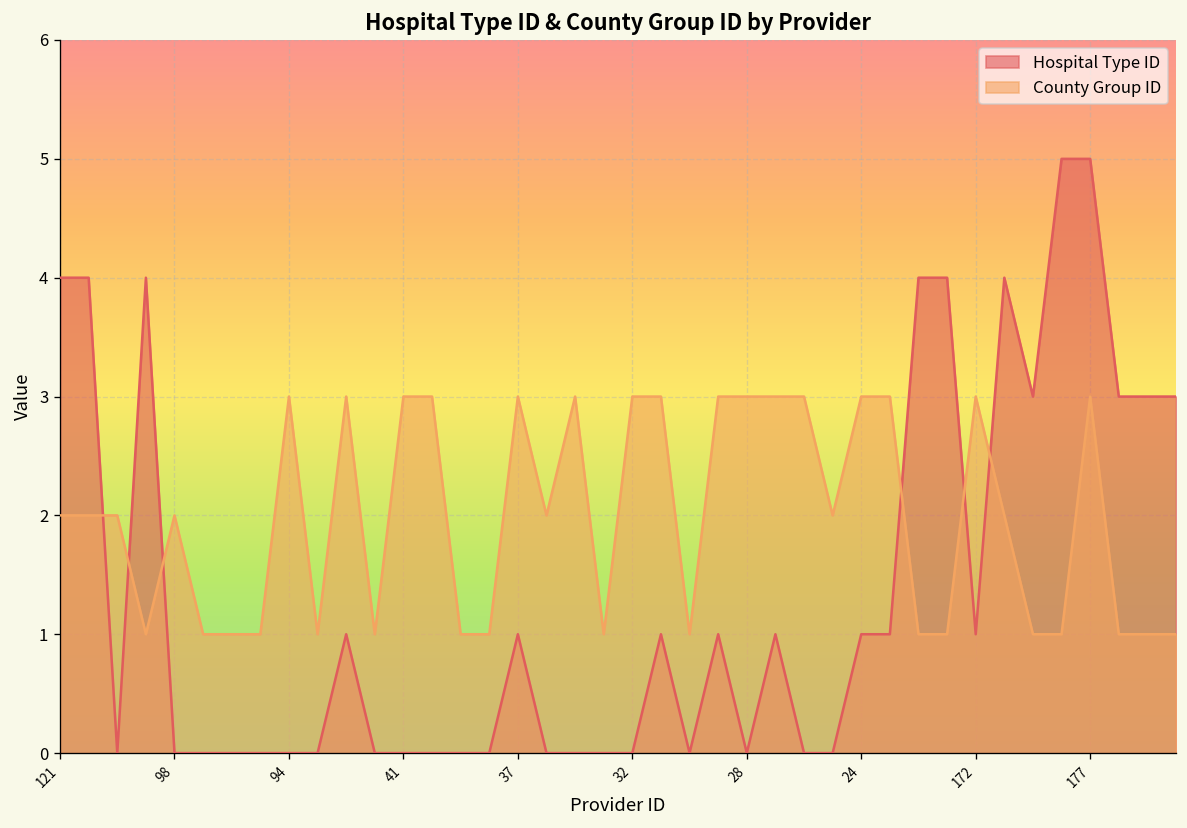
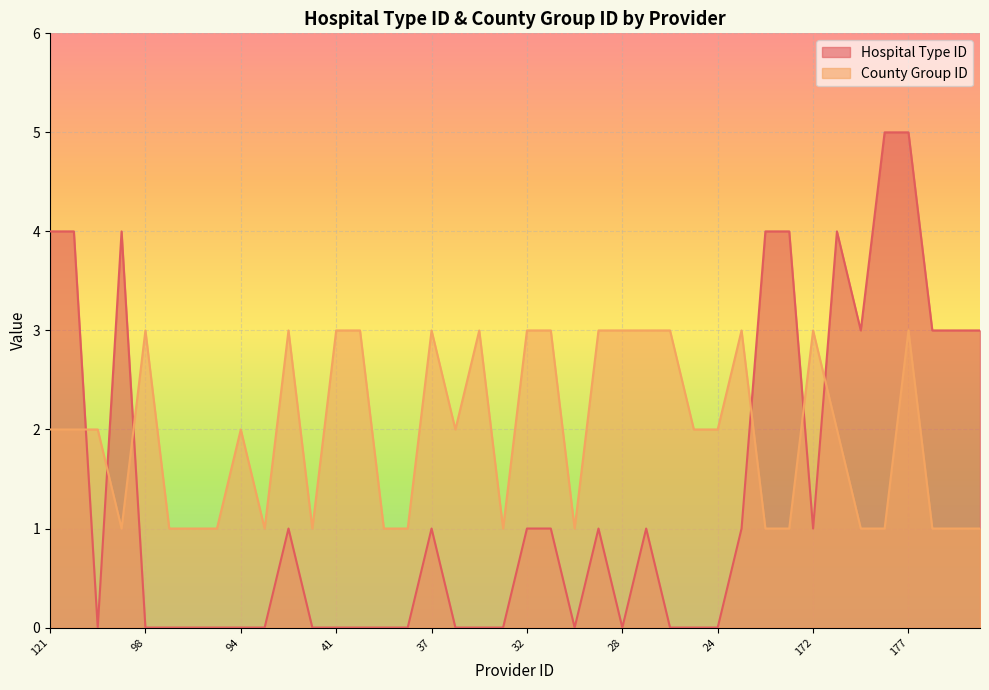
  {
    "Hospital Type ID": {
      "121": 4,
      "98": 0,
      "94": 0,
      "41": 0,
-     "32": 0,
+     "32": 1,
      "28": 0,
-     "24": 1,
+     "24": 0,
      "172": 1,
      "177": 5
    },
    "County Group ID": {
      "121": 2,
-     "98": 2,
-     "94": 3,
+     "98": 3,
+     "94": 2,
      "41": 3,
      "32": 3,
      "28": 3,
-     "24": 3,
+     "24": 2,
      "172": 3,
      "177": 3
    }
  }
